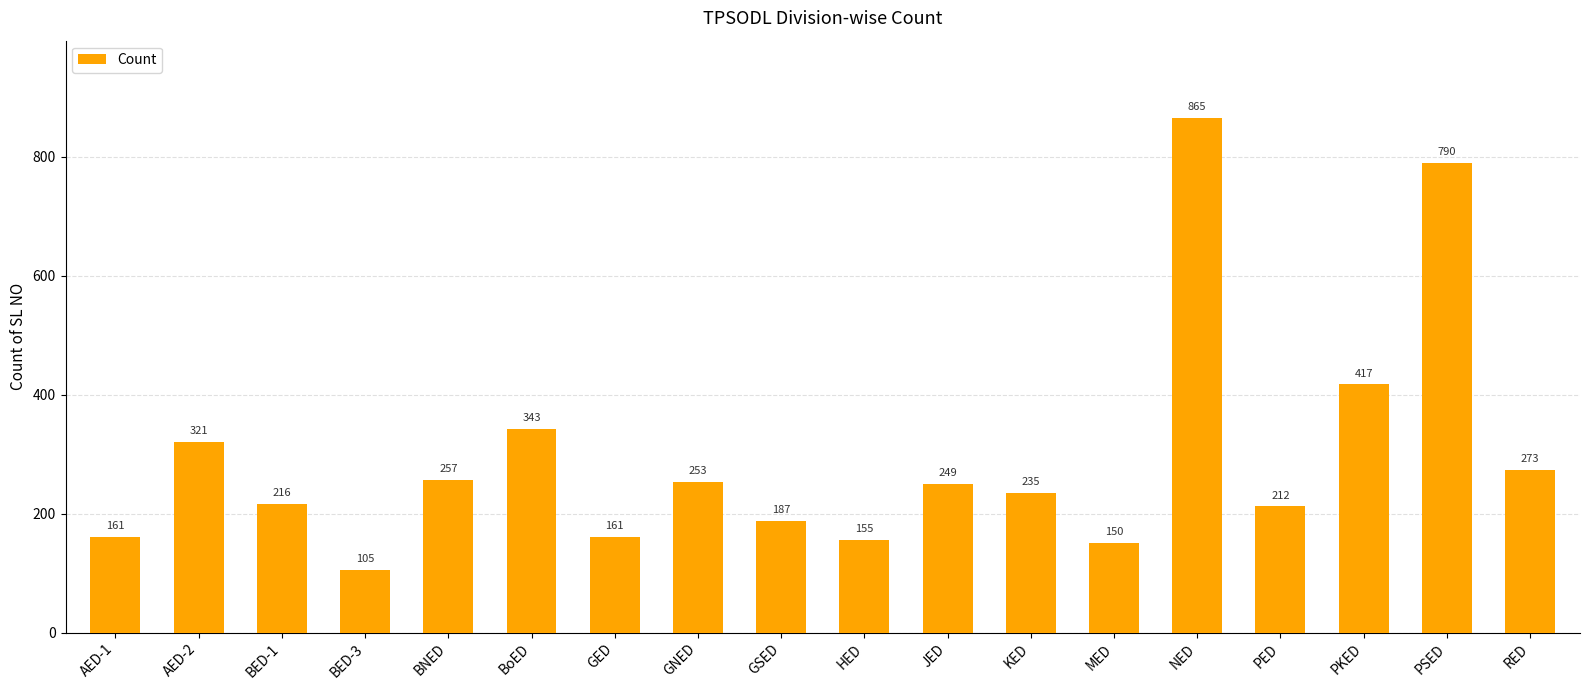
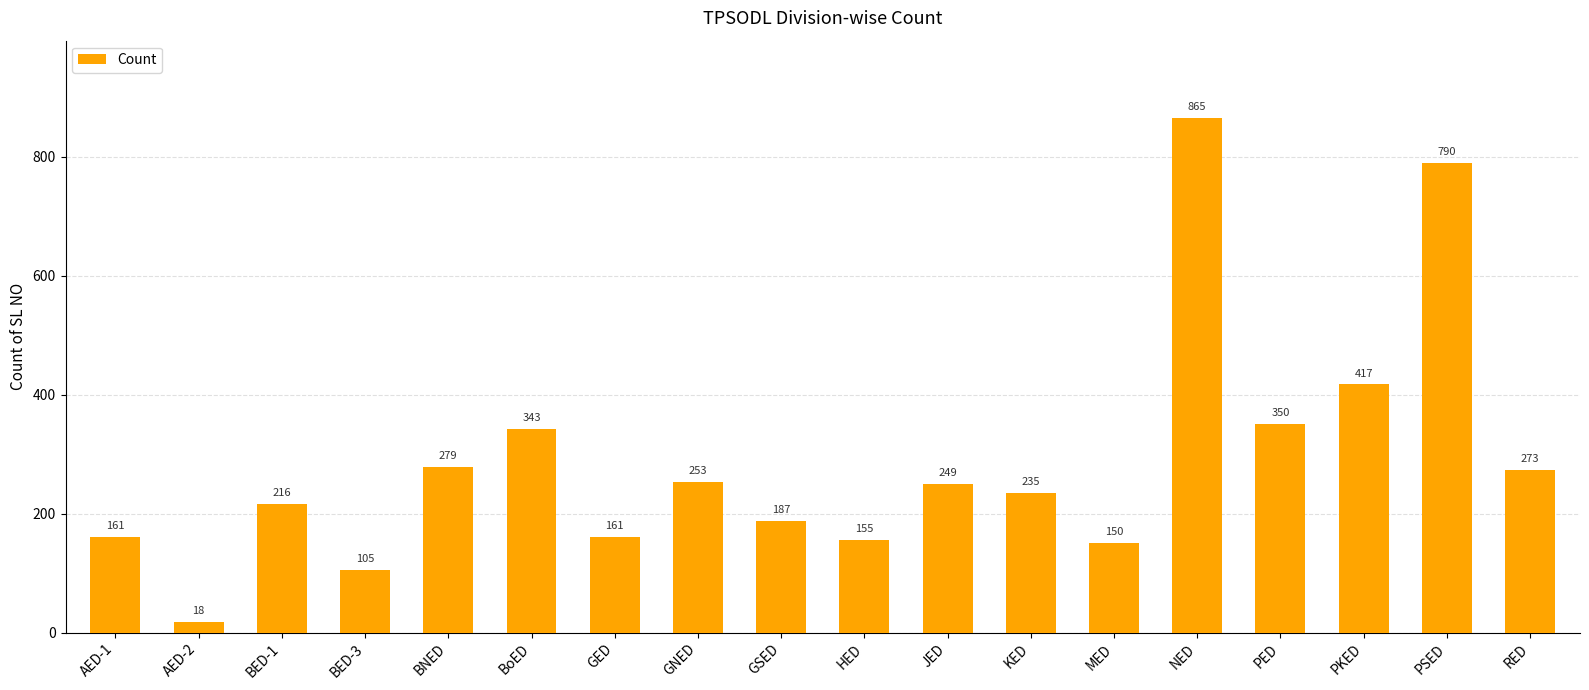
  {
    "AED-1": 161,
-   "AED-2": 321,
+   "AED-2": 18,
    "BED-1": 216,
    "BED-3": 105,
-   "BNED": 257,
+   "BNED": 279,
    "BoED": 343,
    "GED": 161,
    "GNED": 253,
    "GSED": 187,
    "HED": 155,
    "JED": 249,
    "KED": 235,
    "MED": 150,
    "NED": 865,
-   "PED": 212,
+   "PED": 350,
    "PKED": 417,
    "PSED": 790,
    "RED": 273
  }
